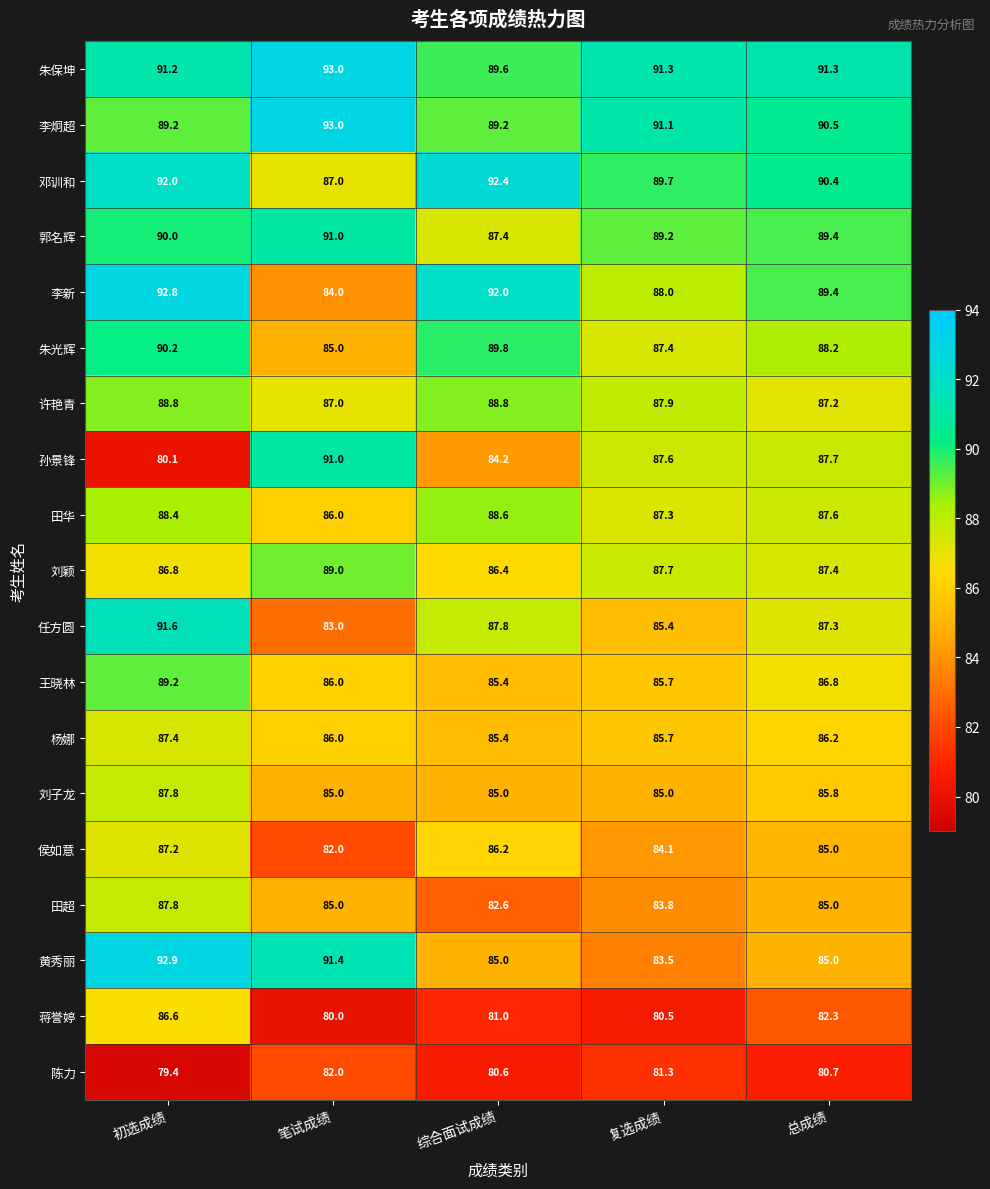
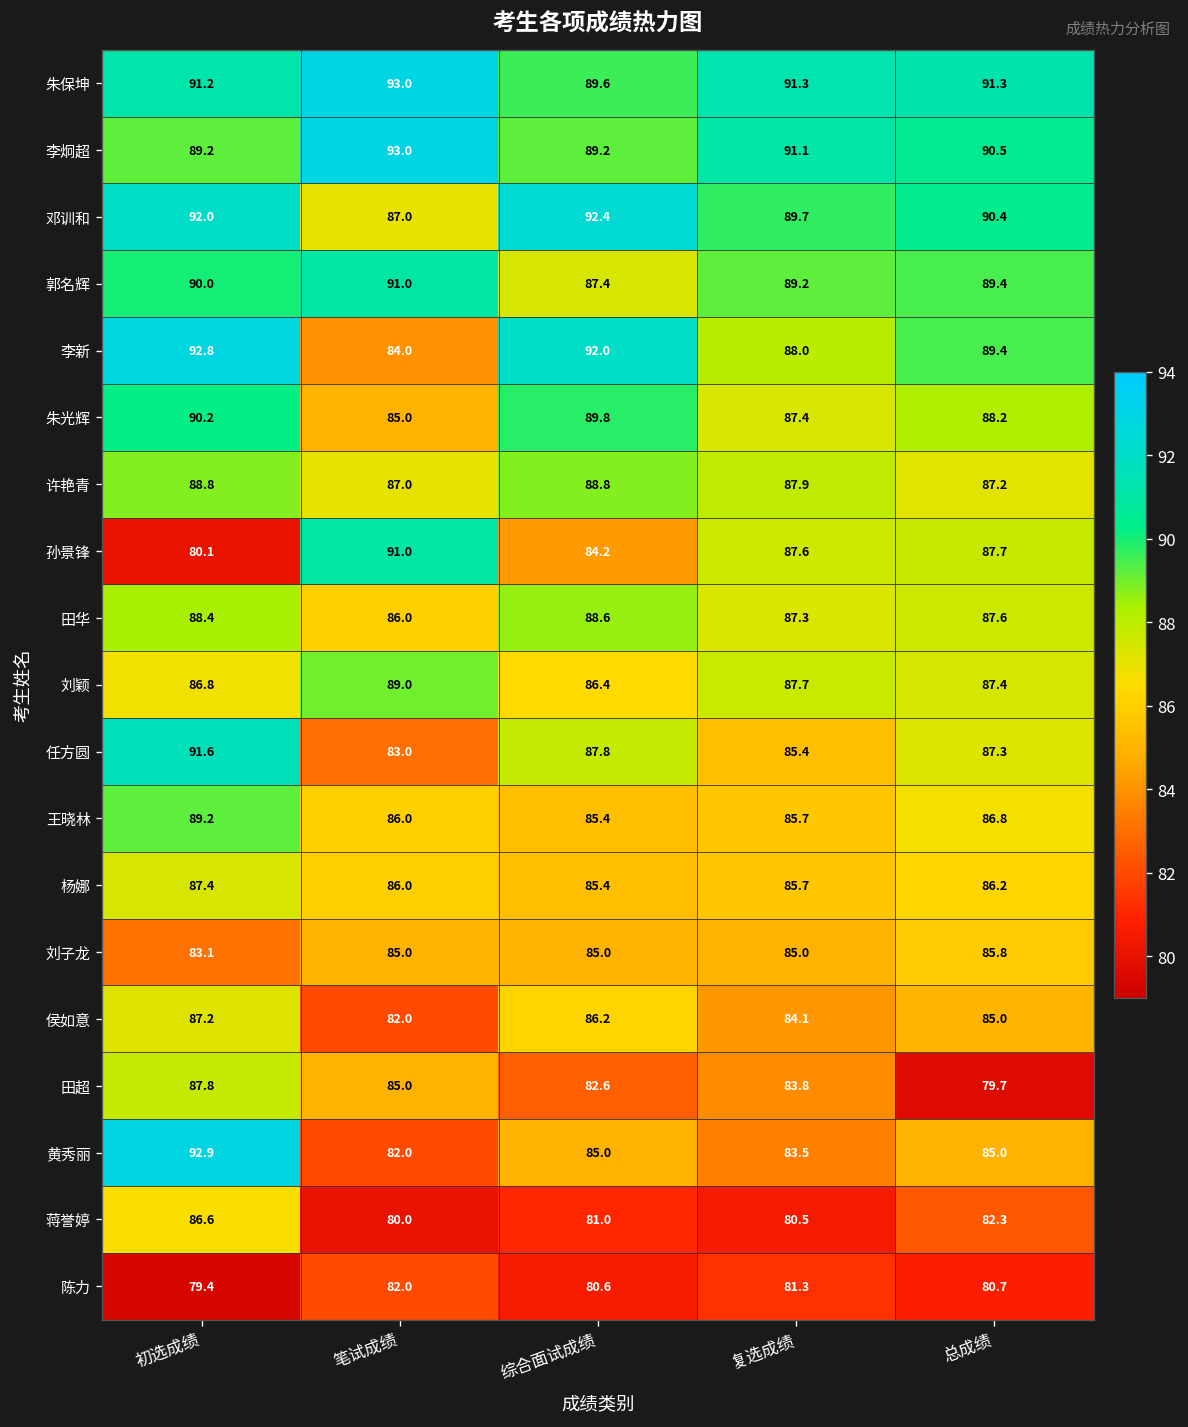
  {
    "朱保坤": {
      "初选成绩": 91.2,
      "笔试成绩": 93.0,
      "综合面试成绩": 89.6,
      "复选成绩": 91.3,
      "总成绩": 91.3
    },
    "李炯超": {
      "初选成绩": 89.2,
      "笔试成绩": 93.0,
      "综合面试成绩": 89.2,
      "复选成绩": 91.1,
      "总成绩": 90.5
    },
    "邓训和": {
      "初选成绩": 92.0,
      "笔试成绩": 87.0,
      "综合面试成绩": 92.4,
      "复选成绩": 89.7,
      "总成绩": 90.4
    },
    "郭名辉": {
      "初选成绩": 90.0,
      "笔试成绩": 91.0,
      "综合面试成绩": 87.4,
      "复选成绩": 89.2,
      "总成绩": 89.4
    },
    "李新": {
      "初选成绩": 92.8,
      "笔试成绩": 84.0,
      "综合面试成绩": 92.0,
      "复选成绩": 88.0,
      "总成绩": 89.4
    },
    "朱光辉": {
      "初选成绩": 90.2,
      "笔试成绩": 85.0,
      "综合面试成绩": 89.8,
      "复选成绩": 87.4,
      "总成绩": 88.2
    },
    "许艳青": {
      "初选成绩": 88.8,
      "笔试成绩": 87.0,
      "综合面试成绩": 88.8,
      "复选成绩": 87.9,
      "总成绩": 87.2
    },
    "孙景锋": {
      "初选成绩": 80.1,
      "笔试成绩": 91.0,
      "综合面试成绩": 84.2,
      "复选成绩": 87.6,
      "总成绩": 87.7
    },
    "田华": {
      "初选成绩": 88.4,
      "笔试成绩": 86.0,
      "综合面试成绩": 88.6,
      "复选成绩": 87.3,
      "总成绩": 87.6
    },
    "刘颖": {
      "初选成绩": 86.8,
      "笔试成绩": 89.0,
      "综合面试成绩": 86.4,
      "复选成绩": 87.7,
      "总成绩": 87.4
    },
    "任方圆": {
      "初选成绩": 91.6,
      "笔试成绩": 83.0,
      "综合面试成绩": 87.8,
      "复选成绩": 85.4,
      "总成绩": 87.3
    },
    "王晓林": {
      "初选成绩": 89.2,
      "笔试成绩": 86.0,
      "综合面试成绩": 85.4,
      "复选成绩": 85.7,
      "总成绩": 86.8
    },
    "杨娜": {
      "初选成绩": 87.4,
      "笔试成绩": 86.0,
      "综合面试成绩": 85.4,
      "复选成绩": 85.7,
      "总成绩": 86.2
    },
    "刘子龙": {
-     "初选成绩": 87.8,
+     "初选成绩": 83.1,
      "笔试成绩": 85.0,
      "综合面试成绩": 85.0,
      "复选成绩": 85.0,
      "总成绩": 85.8
    },
    "侯如意": {
      "初选成绩": 87.2,
      "笔试成绩": 82.0,
      "综合面试成绩": 86.2,
      "复选成绩": 84.1,
      "总成绩": 85.0
    },
    "田超": {
      "初选成绩": 87.8,
      "笔试成绩": 85.0,
      "综合面试成绩": 82.6,
      "复选成绩": 83.8,
-     "总成绩": 85.0
+     "总成绩": 79.7
    },
    "黄秀丽": {
      "初选成绩": 92.9,
-     "笔试成绩": 91.4,
+     "笔试成绩": 82.0,
      "综合面试成绩": 85.0,
      "复选成绩": 83.5,
      "总成绩": 85.0
    },
    "蒋誉婷": {
      "初选成绩": 86.6,
      "笔试成绩": 80.0,
      "综合面试成绩": 81.0,
      "复选成绩": 80.5,
      "总成绩": 82.3
    },
    "陈力": {
      "初选成绩": 79.4,
      "笔试成绩": 82.0,
      "综合面试成绩": 80.6,
      "复选成绩": 81.3,
      "总成绩": 80.7
    }
  }
